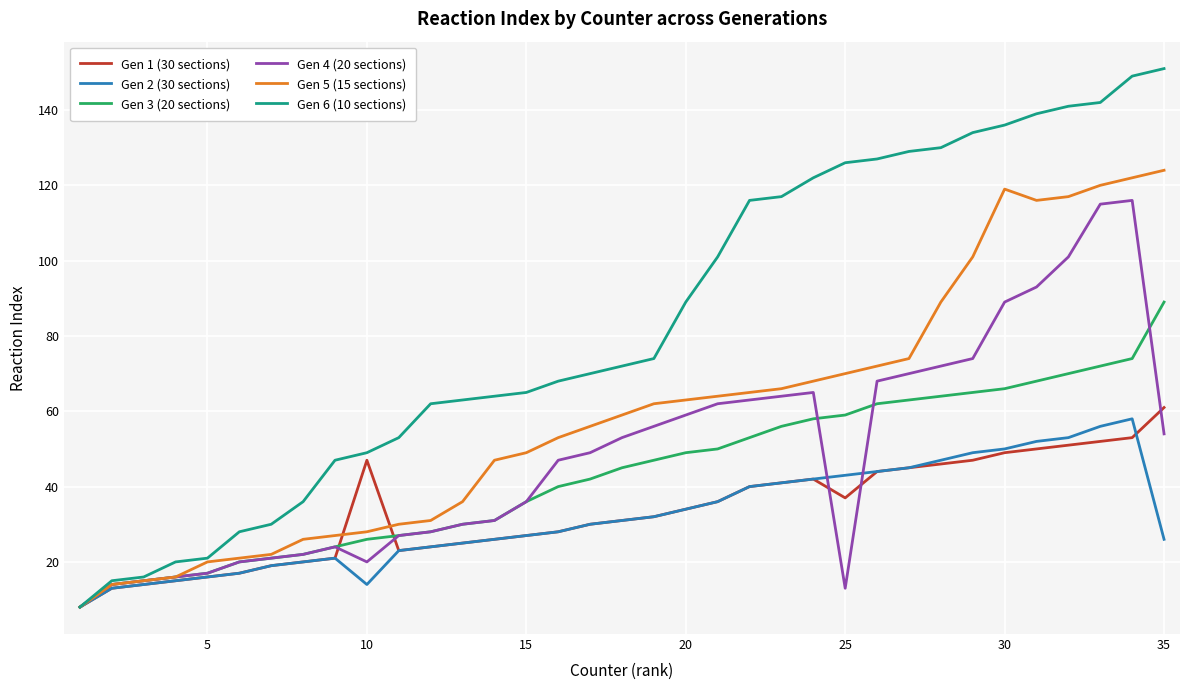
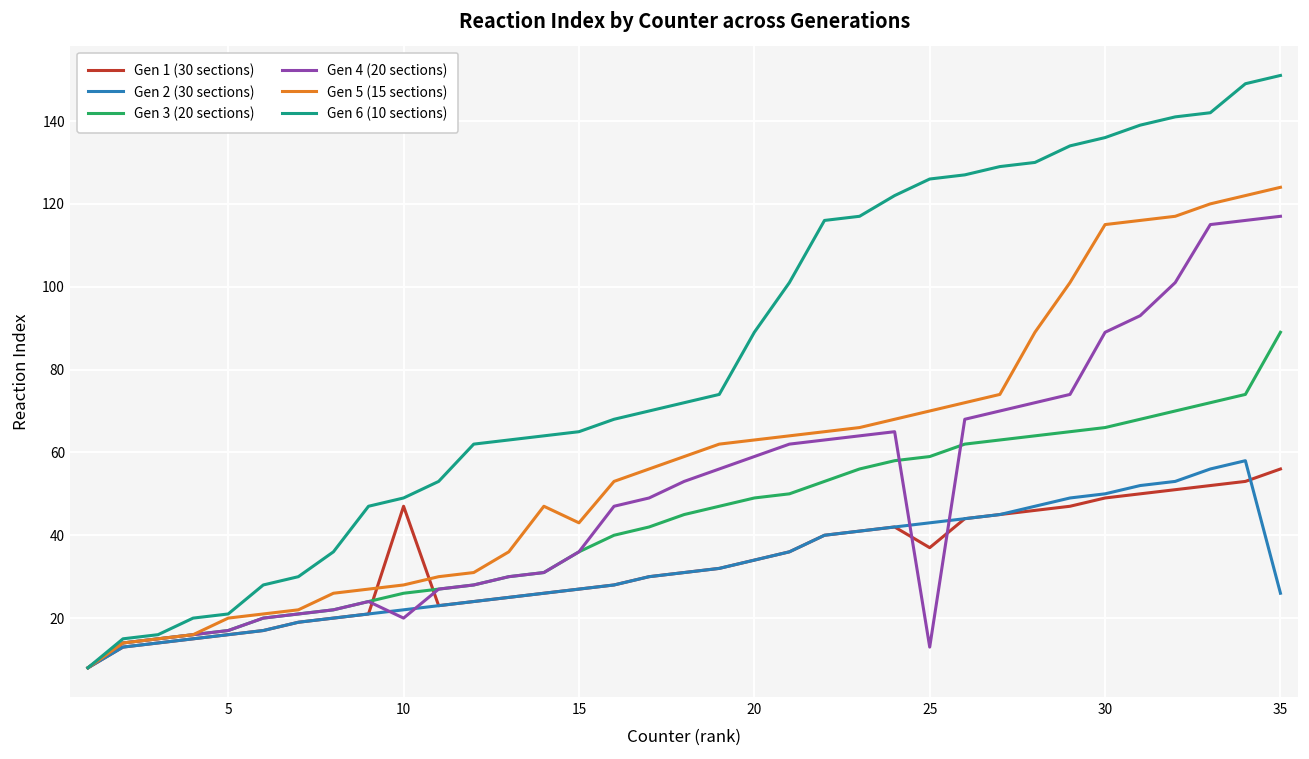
  {
    "Gen 1 (30 sections)": {
      "10": 47,
      "25": 37,
      "30": 49,
-     "35": 61
+     "35": 56
    },
    "Gen 2 (30 sections)": {
-     "10": 14,
+     "10": 22,
      "25": 43,
      "30": 50,
      "35": 26
    },
    "Gen 4 (20 sections)": {
      "10": 20,
      "20": 59,
      "25": 13,
      "30": 89,
-     "35": 54
+     "35": 117
    },
    "Gen 5 (15 sections)": {
      "5": 20,
      "10": 28,
-     "15": 49,
+     "15": 43,
      "20": 63,
      "25": 70,
-     "30": 119,
+     "30": 115,
      "35": 124
    }
  }
